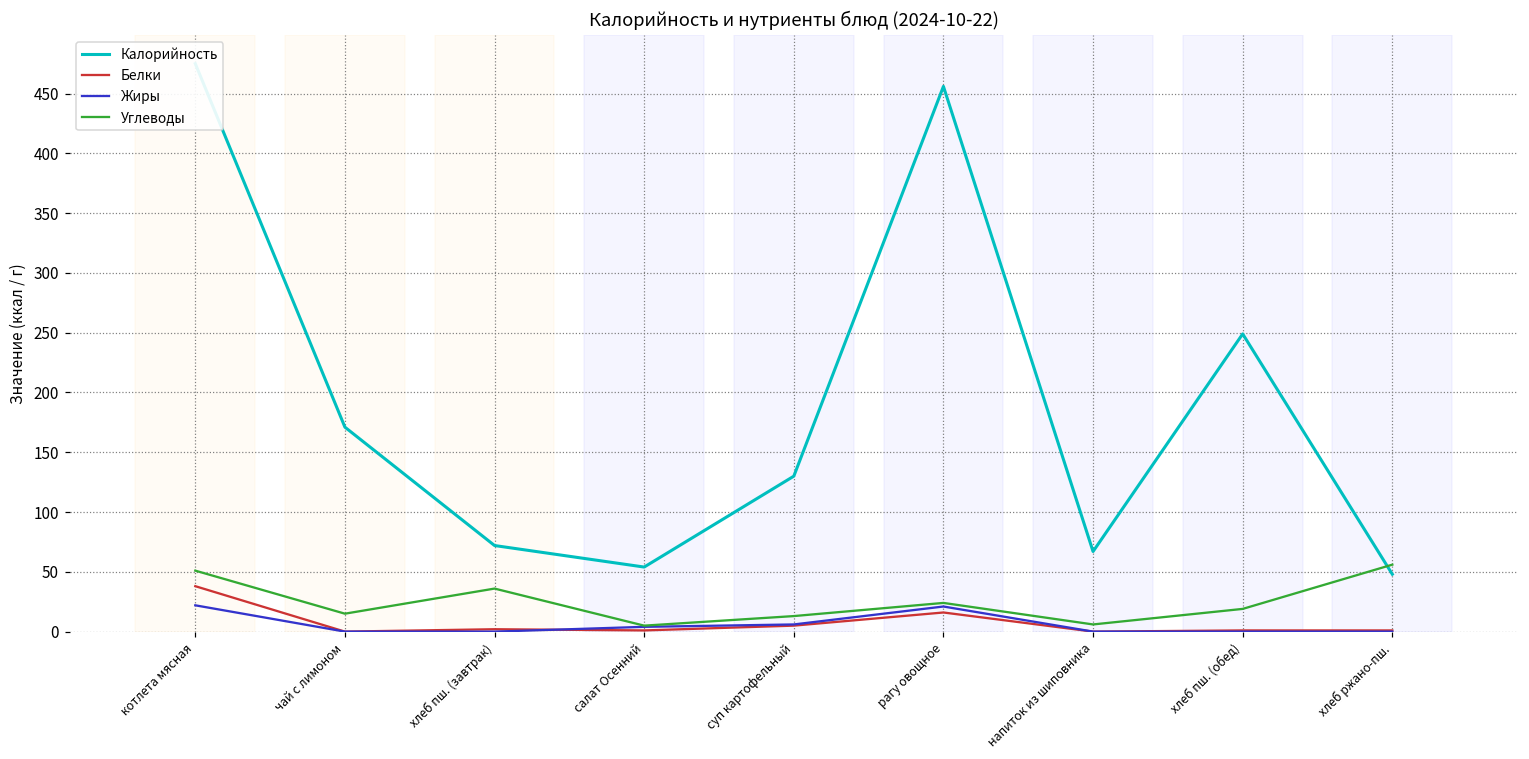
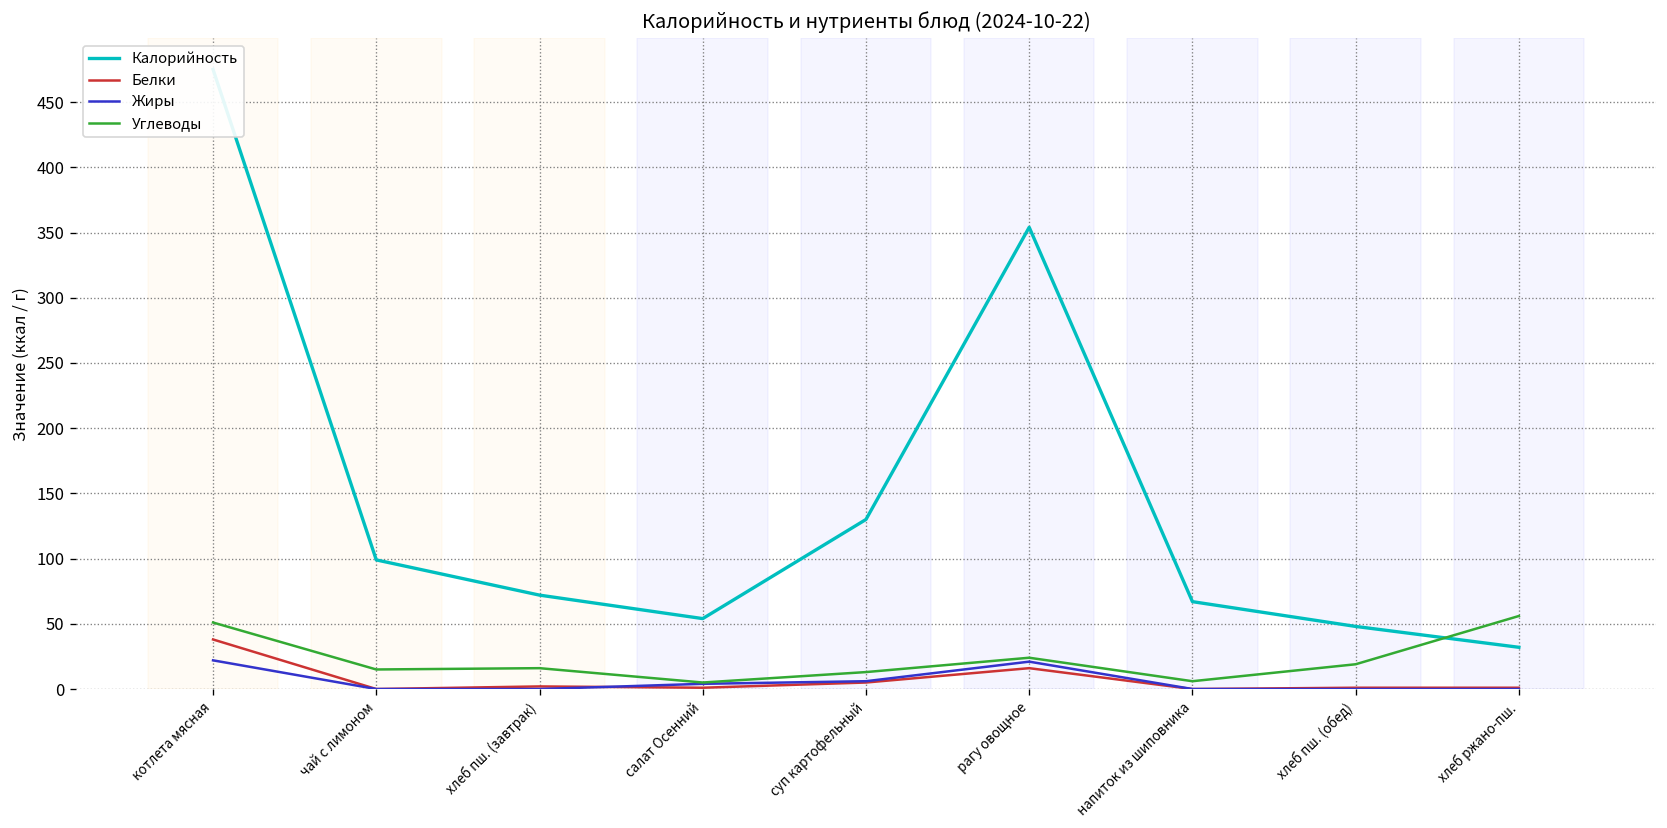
  {
    "Калорийность": {
-     "чай с лимоном": 171,
+     "чай с лимоном": 99,
      "хлеб пш. (завтрак)": 72,
      "салат Осенний": 54,
      "суп картофельный": 130,
-     "рагу овощное": 456,
+     "рагу овощное": 354,
      "напиток из шиповника": 67,
-     "хлеб пш. (обед)": 249,
-     "хлеб ржано-пш.": 48
+     "хлеб пш. (обед)": 48,
+     "хлеб ржано-пш.": 32
    },
    "Белки": {
      "котлета мясная": 38,
      "салат Осенний": 1,
      "рагу овощное": 16
    },
    "Жиры": {
      "котлета мясная": 22,
      "рагу овощное": 21
    },
    "Углеводы": {
      "котлета мясная": 51,
      "чай с лимоном": 15,
-     "хлеб пш. (завтрак)": 36,
+     "хлеб пш. (завтрак)": 16,
      "суп картофельный": 13,
      "рагу овощное": 24,
      "напиток из шиповника": 6,
      "хлеб пш. (обед)": 19,
      "хлеб ржано-пш.": 56
    }
  }
